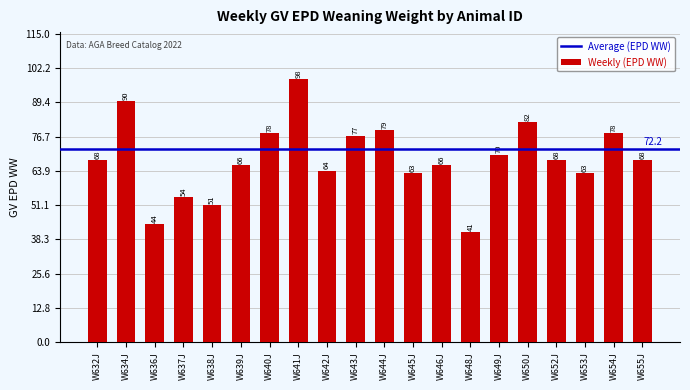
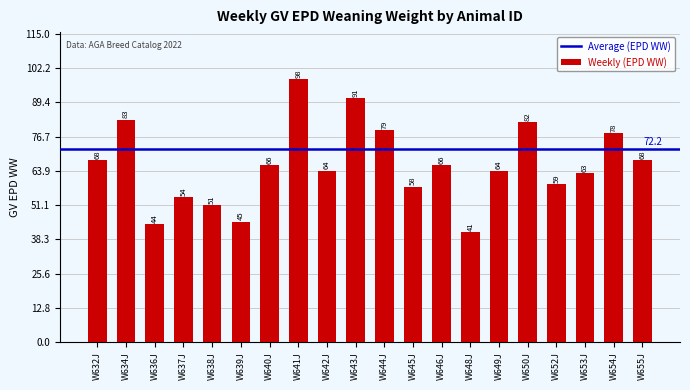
  {
    "W632J": 68,
-   "W634J": 90,
+   "W634J": 83,
    "W636J": 44,
    "W637J": 54,
    "W638J": 51,
-   "W639J": 66,
-   "W640J": 78,
+   "W639J": 45,
+   "W640J": 66,
    "W641J": 98,
    "W642J": 64,
-   "W643J": 77,
+   "W643J": 91,
    "W644J": 79,
-   "W645J": 63,
+   "W645J": 58,
    "W646J": 66,
    "W648J": 41,
-   "W649J": 70,
+   "W649J": 64,
    "W650J": 82,
-   "W652J": 68,
+   "W652J": 59,
    "W653J": 63,
    "W654J": 78,
    "W655J": 68
  }
